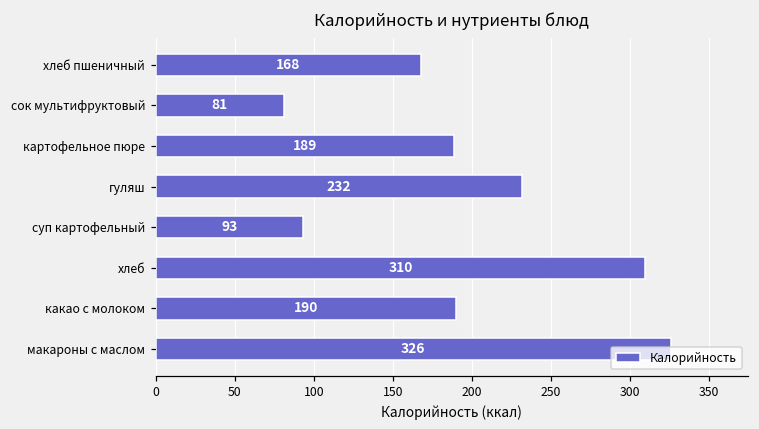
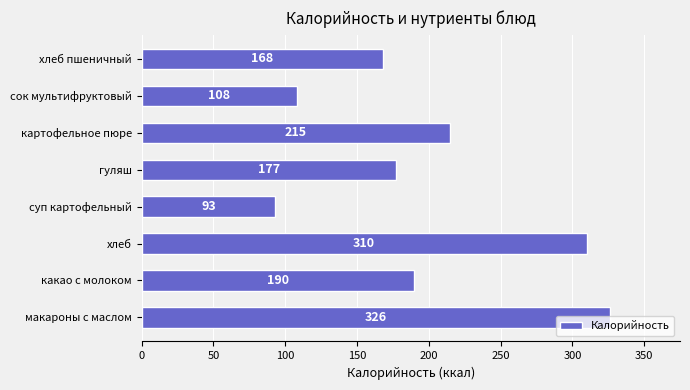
  {
    "хлеб пшеничный": 168,
-   "сок мультифруктовый": 81,
-   "картофельное пюре": 189,
-   "гуляш": 232,
+   "сок мультифруктовый": 108,
+   "картофельное пюре": 215,
+   "гуляш": 177,
    "суп картофельный": 93,
    "хлеб": 310,
    "какао с молоком": 190
  }
